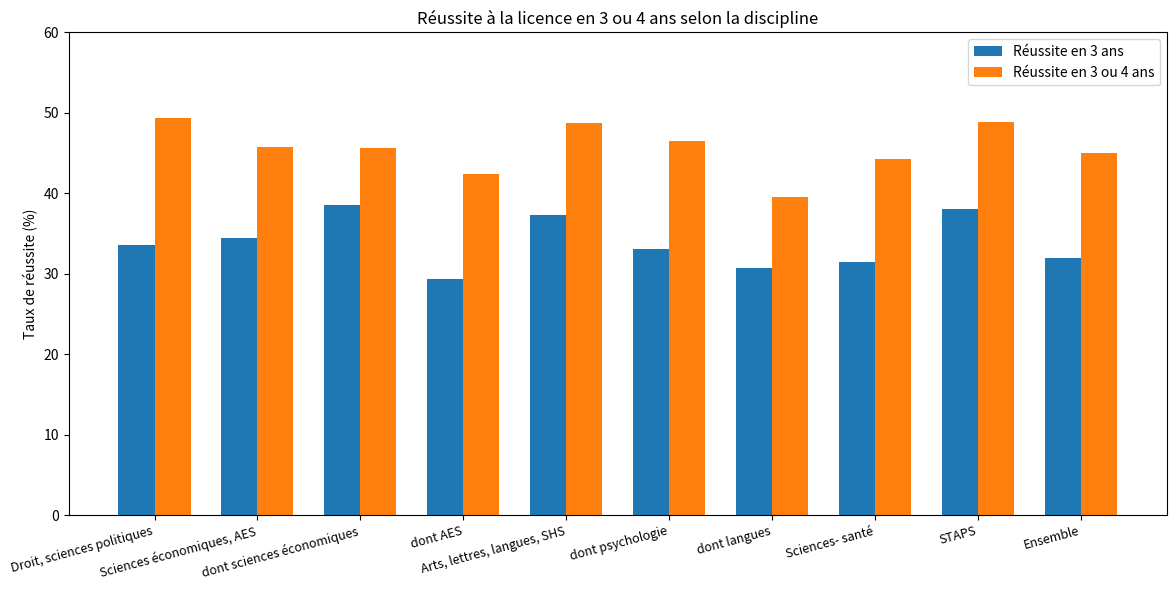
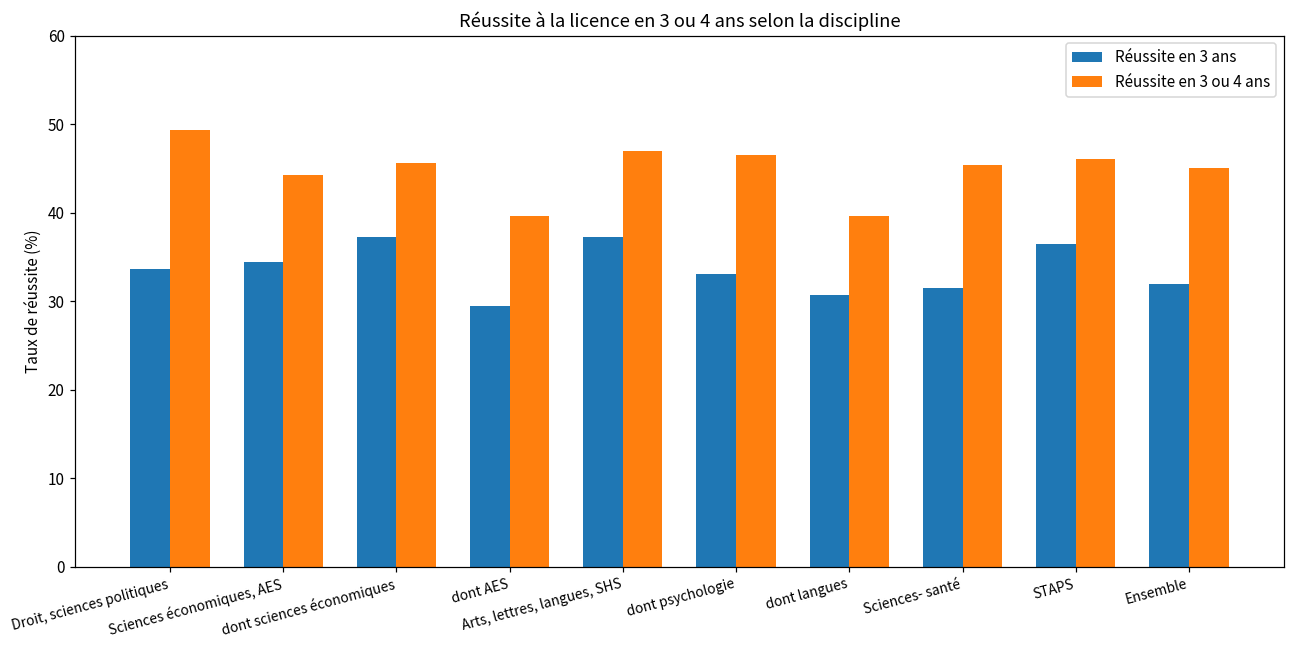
  {
    "Réussite en 3 ans": {
      "Droit, sciences politiques": 34,
      "Sciences économiques, AES": 34,
-     "dont sciences économiques": 39,
+     "dont sciences économiques": 37,
      "dont AES": 29,
      "Arts, lettres, langues, SHS": 37,
      "dont psychologie": 33,
      "dont langues": 31,
      "Sciences- santé": 32,
-     "STAPS": 38,
+     "STAPS": 37,
      "Ensemble": 32
    },
    "Réussite en 3 ou 4 ans": {
      "Droit, sciences politiques": 49,
-     "Sciences économiques, AES": 46,
+     "Sciences économiques, AES": 44,
      "dont sciences économiques": 46,
-     "dont AES": 42,
-     "Arts, lettres, langues, SHS": 49,
+     "dont AES": 40,
+     "Arts, lettres, langues, SHS": 47,
      "dont psychologie": 47,
      "dont langues": 40,
-     "Sciences- santé": 44,
-     "STAPS": 49,
+     "Sciences- santé": 45,
+     "STAPS": 46,
      "Ensemble": 45
    }
  }
